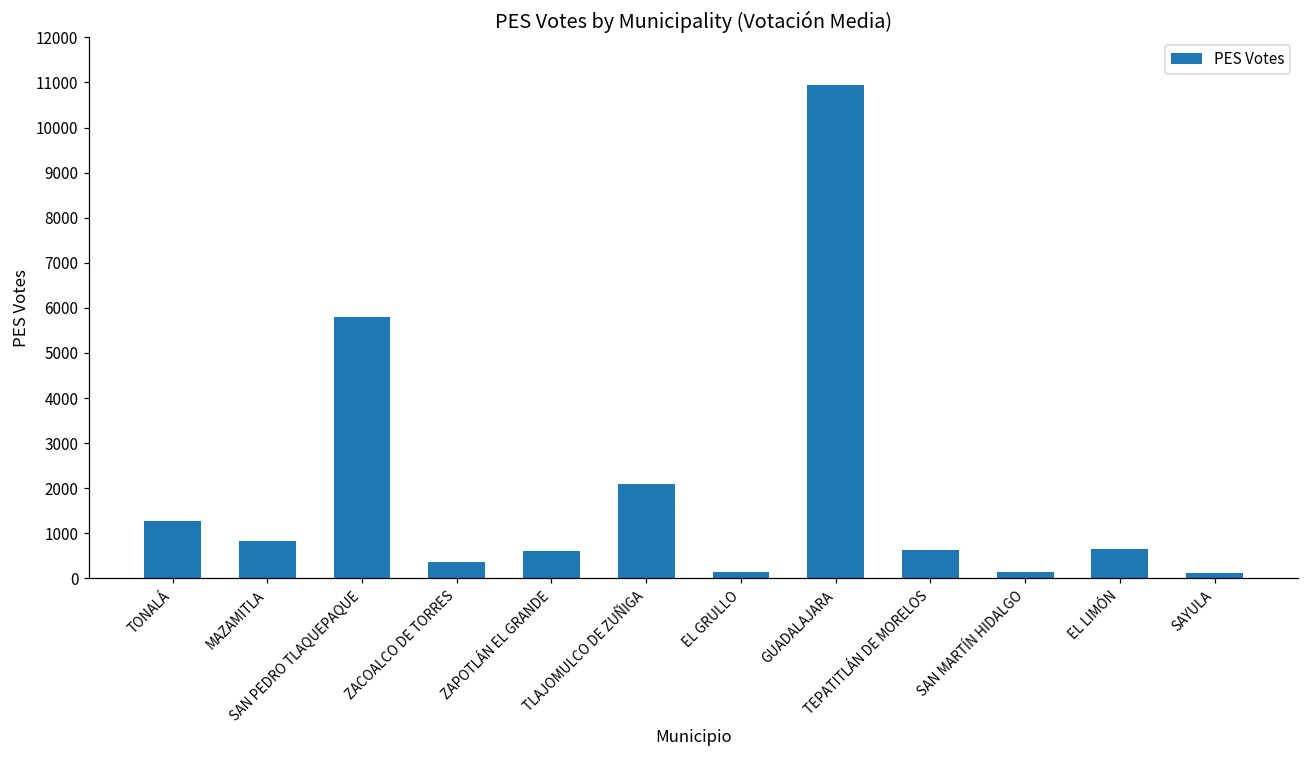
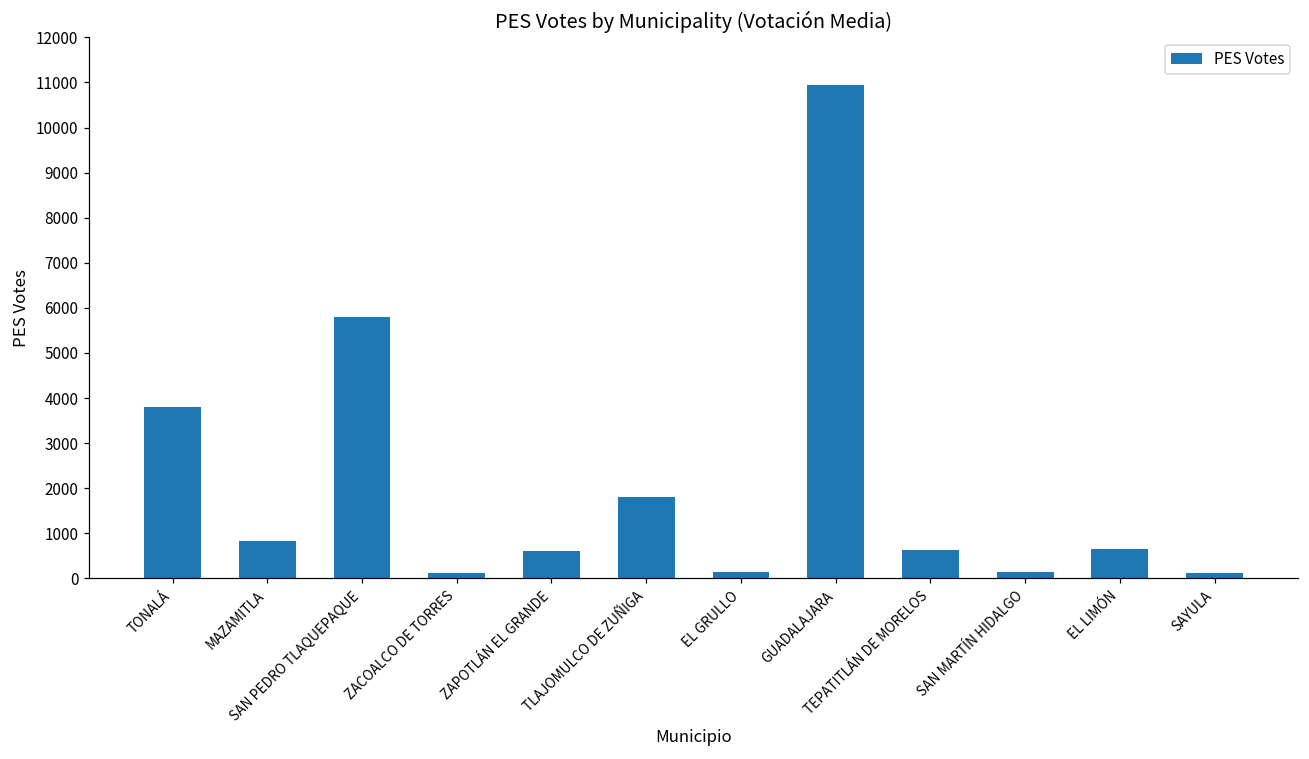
  {
-   "TONALÁ": 1300,
+   "TONALÁ": 3800,
    "MAZAMITLA": 800,
    "SAN PEDRO TLAQUEPAQUE": 5800,
-   "ZACOALCO DE TORRES": 400,
+   "ZACOALCO DE TORRES": 100,
    "ZAPOTLÁN EL GRANDE": 600,
-   "TLAJOMULCO DE ZUÑIGA": 2100,
+   "TLAJOMULCO DE ZUÑIGA": 1800,
    "EL GRULLO": 200,
    "GUADALAJARA": 11000,
    "TEPATITLÁN DE MORELOS": 600,
    "SAN MARTÍN HIDALGO": 100,
    "EL LIMÓN": 700,
    "SAYULA": 100
  }
